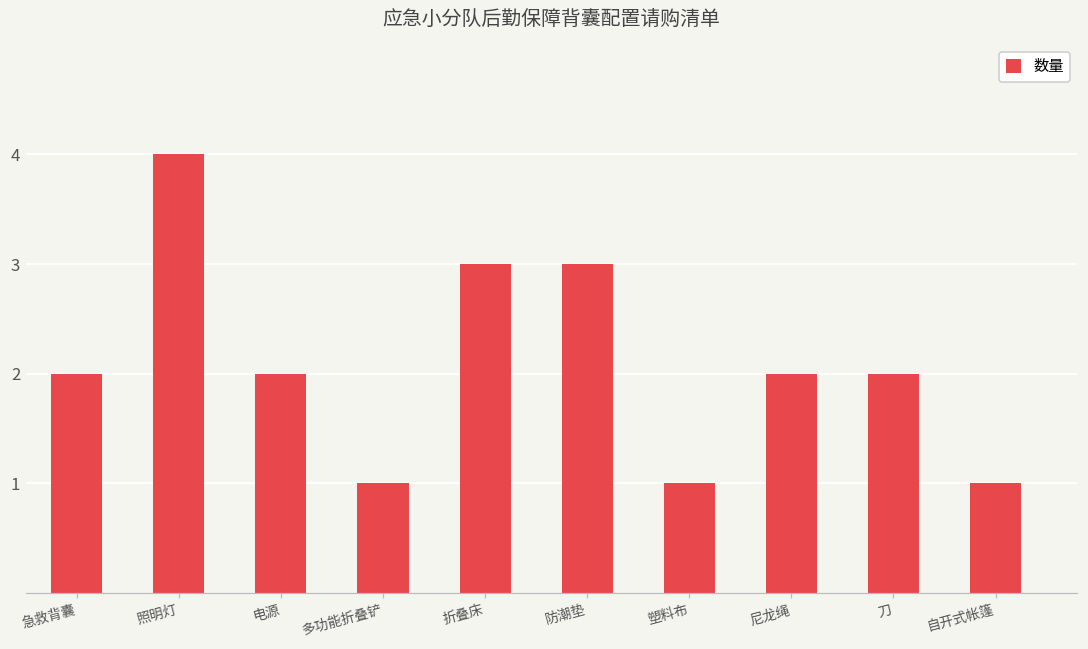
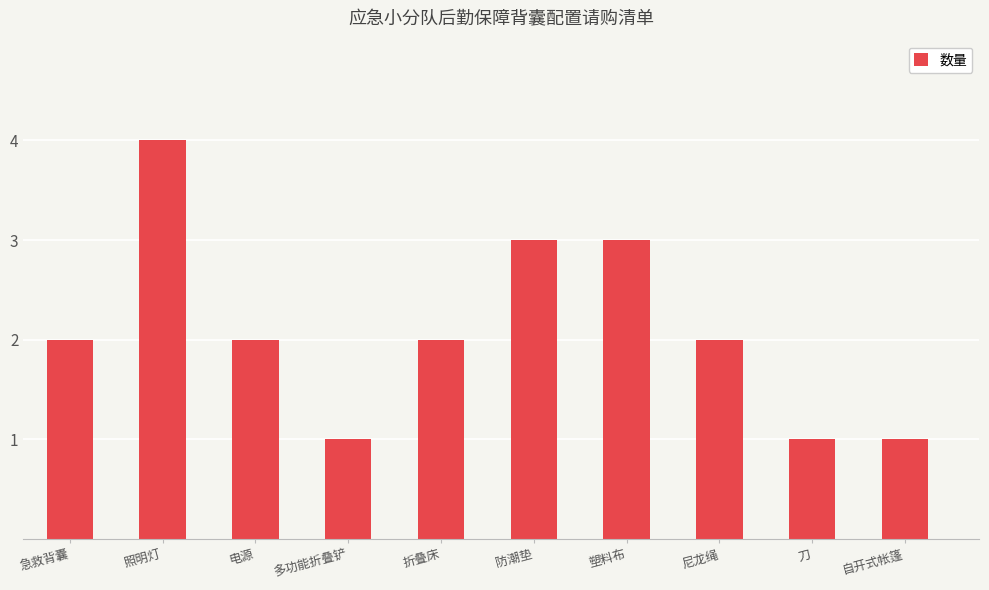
  {
    "急救背囊": 2,
    "照明灯": 4,
    "电源": 2,
    "多功能折叠铲": 1,
-   "折叠床": 3,
+   "折叠床": 2,
    "防潮垫": 3,
-   "塑料布": 1,
+   "塑料布": 3,
    "尼龙绳": 2,
-   "刀": 2,
+   "刀": 1,
    "自开式帐篷": 1
  }
